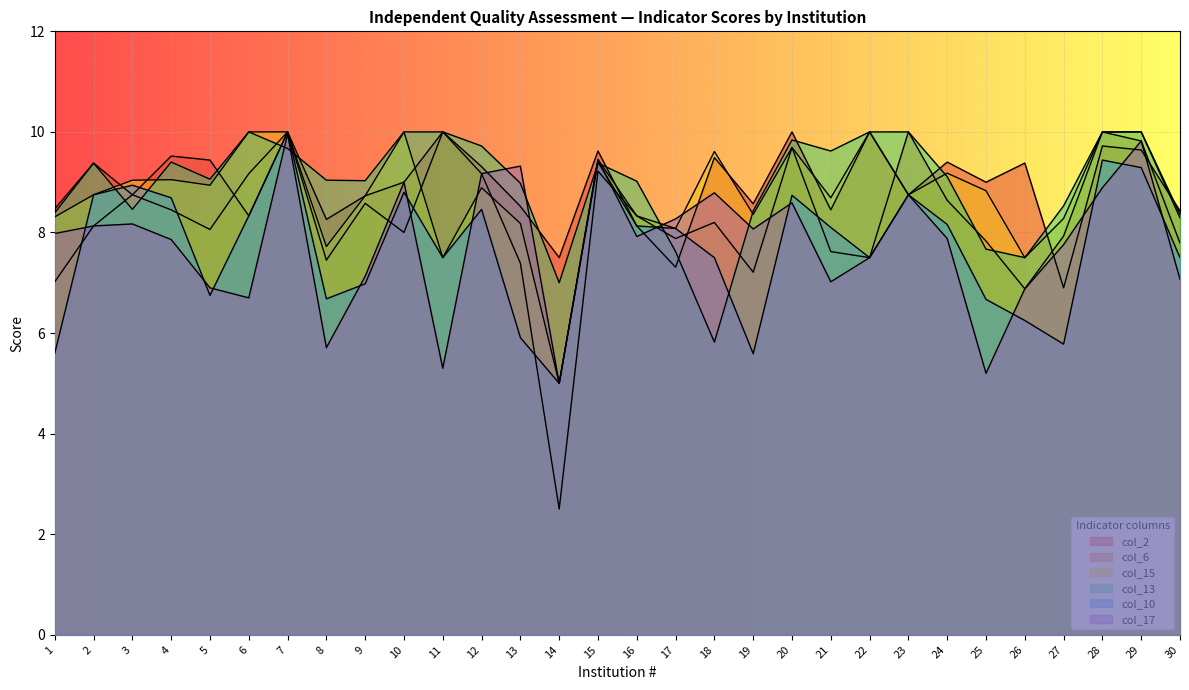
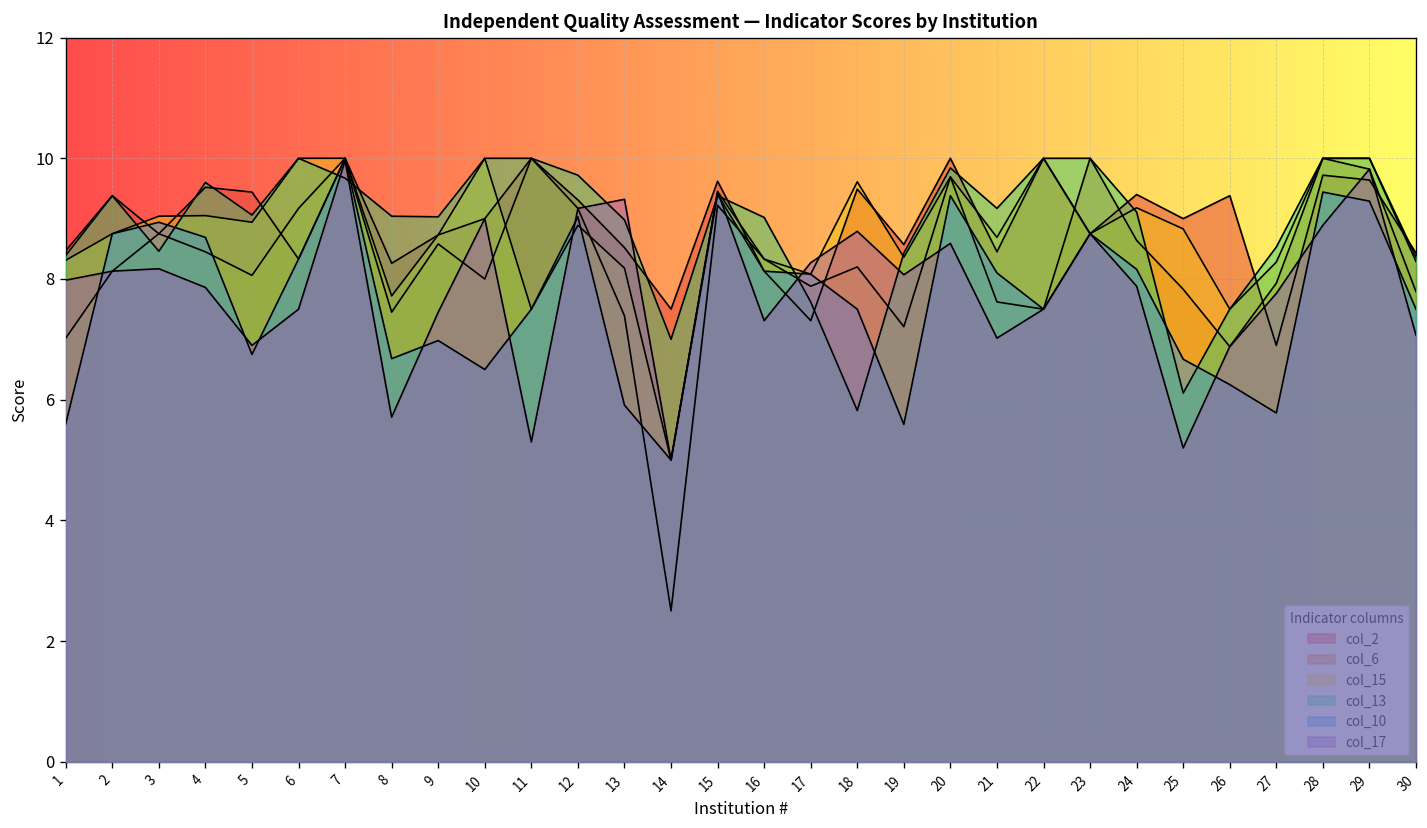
  {
    "col_13": {
      "1": 8.4,
      "3": 8.5,
-     "4": 9.4,
+     "4": 9.6,
      "5": 9.1,
      "7": 9.7,
      "8": 9.0,
      "9": 9.0,
      "12": 9.7,
      "13": 9.0,
      "14": 7.0,
      "16": 9.0,
      "17": 7.6,
      "18": 5.8,
      "19": 8.4,
      "20": 9.8,
-     "21": 9.6,
+     "21": 9.2,
      "24": 9.1,
-     "25": 7.7,
+     "25": 6.1,
      "27": 8.5,
      "30": 8.4
    },
    "col_10": {
      "1": 5.6,
      "3": 8.9,
      "4": 8.7,
      "5": 6.8,
      "8": 6.7,
      "9": 7.0,
-     "10": 8.8,
-     "12": 8.5,
+     "10": 6.5,
+     "12": 9.0,
      "13": 5.9,
      "18": 7.5,
      "19": 5.6,
-     "20": 8.7,
+     "20": 9.4,
      "21": 8.1,
      "24": 8.2,
      "25": 6.7,
      "26": 6.3,
      "27": 5.8,
      "28": 9.4,
      "29": 9.3,
      "30": 7.5
    },
    "col_17": {
      "1": 8.0,
      "3": 8.2,
      "4": 7.9,
      "5": 6.9,
-     "6": 6.7,
+     "6": 7.5,
      "8": 5.7,
-     "9": 7.1,
+     "9": 7.5,
      "11": 5.3,
      "13": 9.3,
-     "16": 7.9,
+     "16": 7.3,
      "17": 8.3,
      "18": 8.8,
      "19": 8.1,
      "20": 8.6,
      "21": 7.0,
      "24": 7.9,
      "25": 5.2,
      "27": 7.8,
      "28": 8.9,
      "30": 7.1
    }
  }
